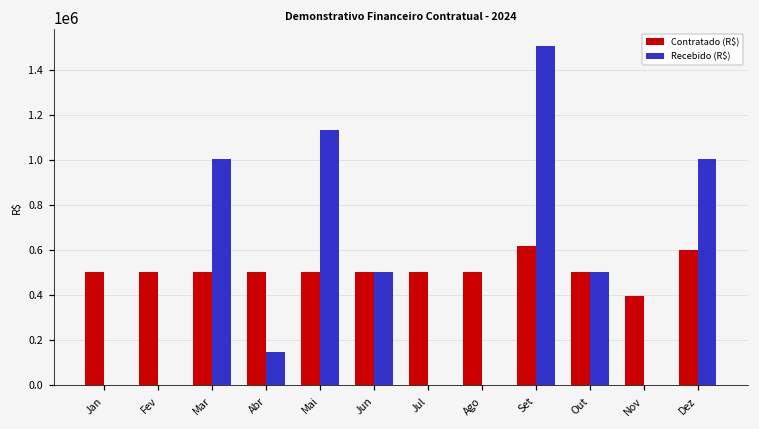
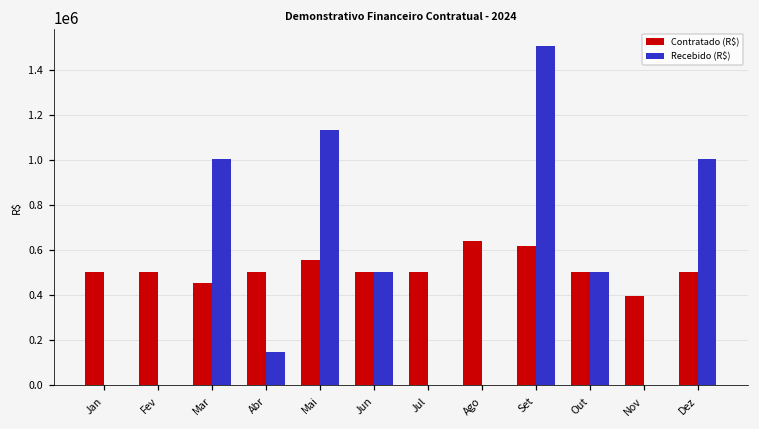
  {
    "Contratado (R$)": {
      "Jan": 500000,
      "Fev": 500000,
-     "Mar": 500000,
+     "Mar": 450000,
      "Abr": 500000,
-     "Mai": 500000,
+     "Mai": 550000,
      "Jun": 500000,
      "Jul": 500000,
-     "Ago": 500000,
+     "Ago": 640000,
      "Set": 620000,
      "Out": 500000,
      "Nov": 390000,
-     "Dez": 600000
+     "Dez": 500000
    },
    "Recebido (R$)": {
      "Jan": 0,
      "Fev": 0,
      "Mar": 1000000,
      "Abr": 150000,
      "Mai": 1130000,
      "Jun": 500000,
      "Jul": 0,
      "Ago": 0,
      "Set": 1500000,
      "Out": 500000,
      "Nov": 0,
      "Dez": 1000000
    }
  }
